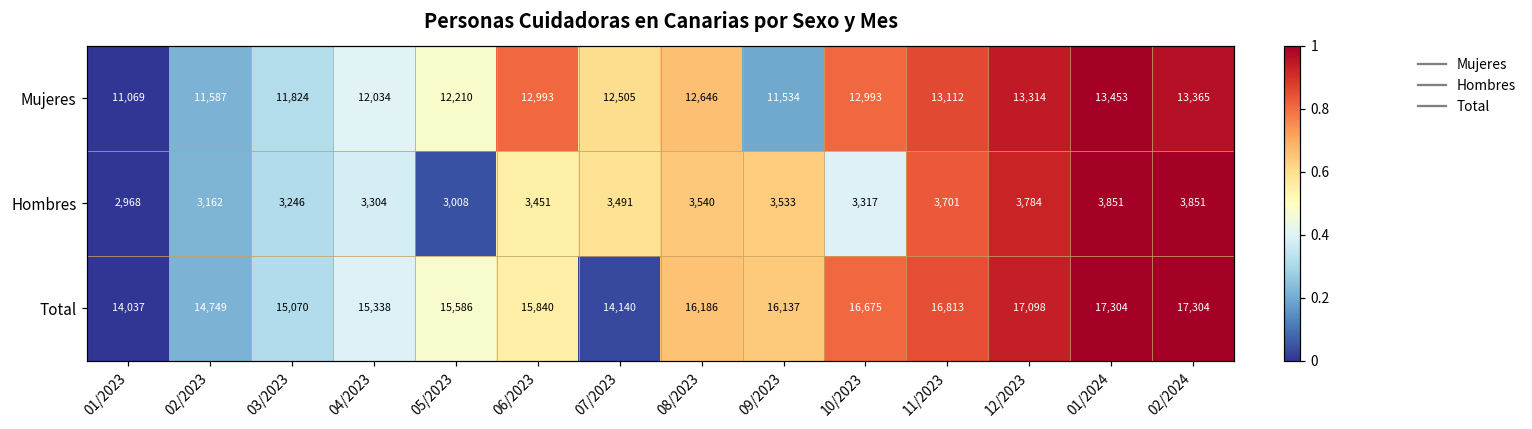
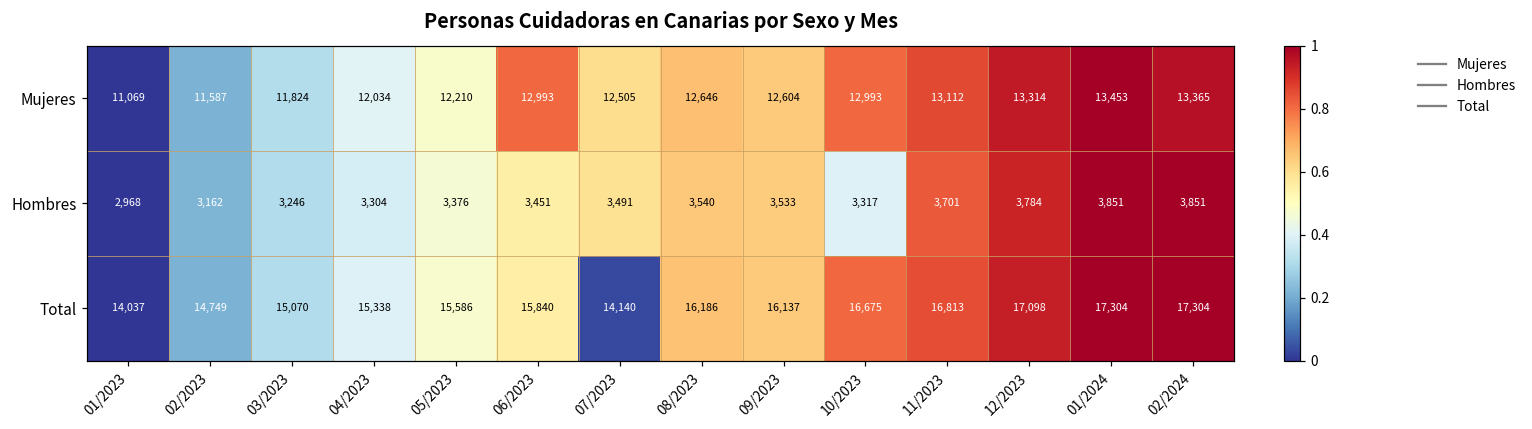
  {
    "Mujeres": {
      "01/2023": "11,069",
      "02/2023": "11,587",
      "03/2023": "11,824",
      "04/2023": "12,034",
      "05/2023": "12,210",
      "06/2023": "12,993",
      "07/2023": "12,505",
      "08/2023": "12,646",
-     "09/2023": "11,534",
+     "09/2023": "12,604",
      "10/2023": "12,993",
      "11/2023": "13,112",
      "12/2023": "13,314",
      "01/2024": "13,453",
      "02/2024": "13,365"
    },
    "Hombres": {
      "01/2023": "2,968",
      "02/2023": "3,162",
      "03/2023": "3,246",
      "04/2023": "3,304",
-     "05/2023": "3,008",
+     "05/2023": "3,376",
      "06/2023": "3,451",
      "07/2023": "3,491",
      "08/2023": "3,540",
      "09/2023": "3,533",
      "10/2023": "3,317",
      "11/2023": "3,701",
      "12/2023": "3,784",
      "01/2024": "3,851",
      "02/2024": "3,851"
    },
    "Total": {
      "01/2023": "14,037",
      "02/2023": "14,749",
      "03/2023": "15,070",
      "04/2023": "15,338",
      "05/2023": "15,586",
      "06/2023": "15,840",
      "07/2023": "14,140",
      "08/2023": "16,186",
      "09/2023": "16,137",
      "10/2023": "16,675",
      "11/2023": "16,813",
      "12/2023": "17,098",
      "01/2024": "17,304",
      "02/2024": "17,304"
    }
  }
